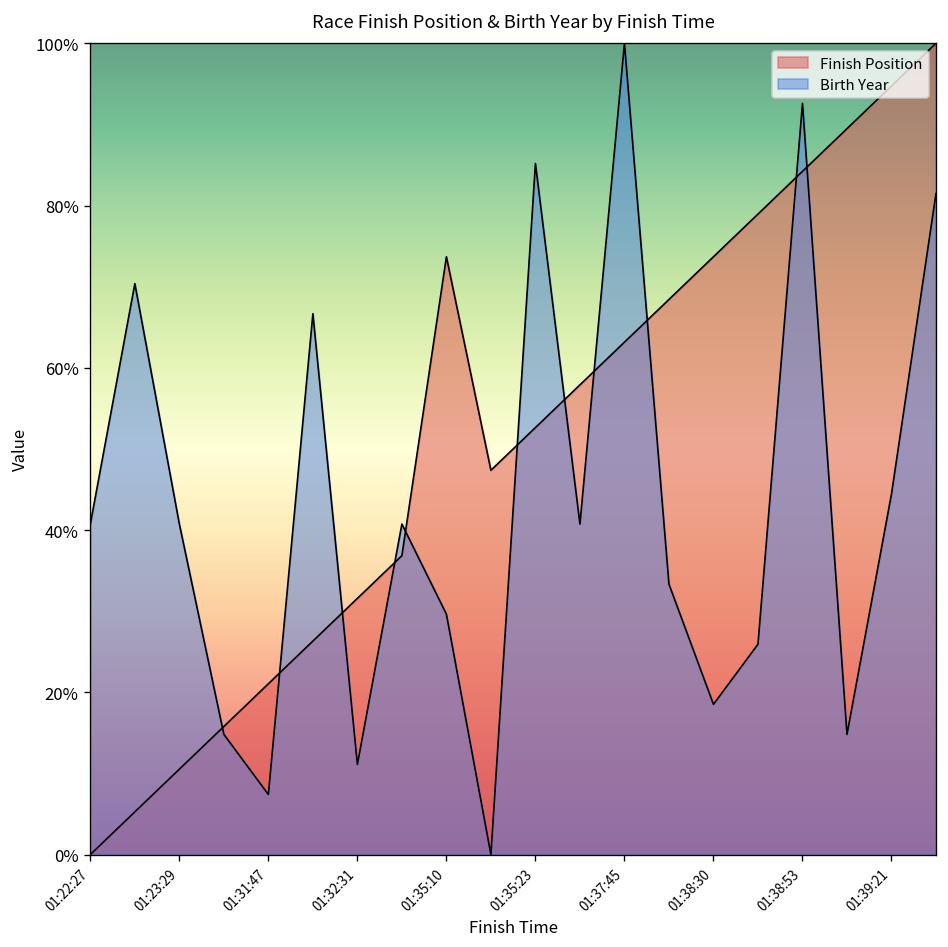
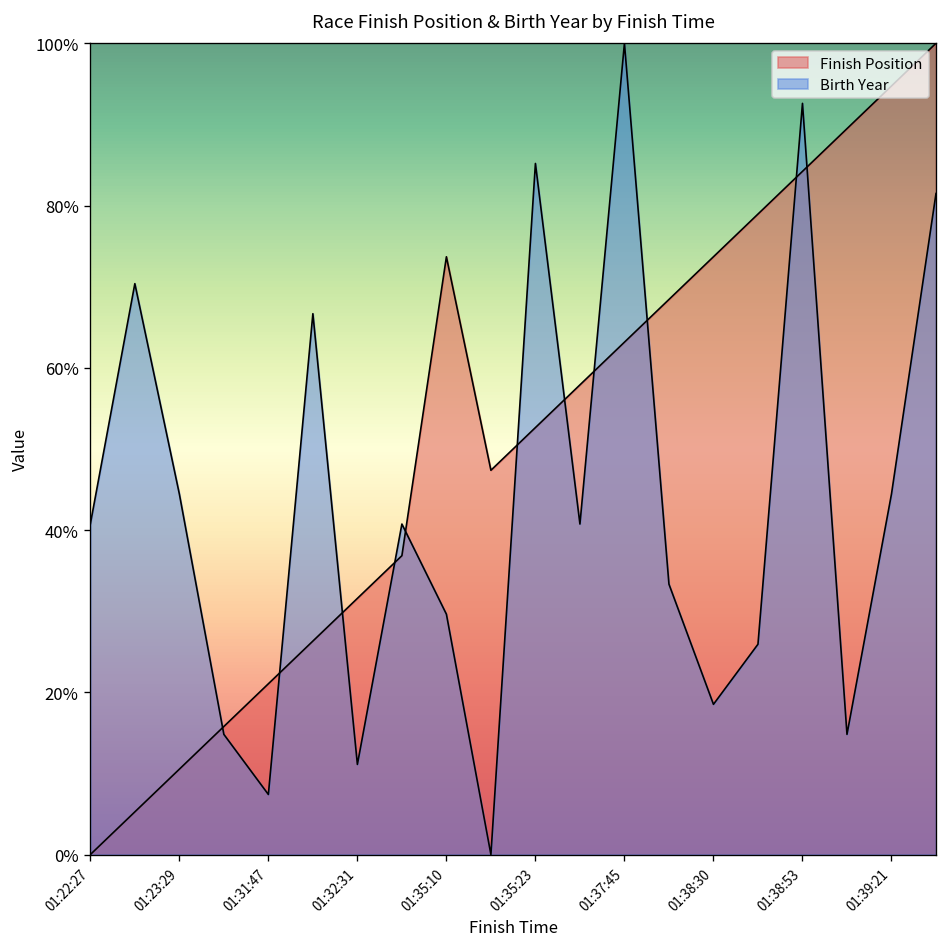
  {
    "Finish Position": {
      "01:22:27": "0%",
      "01:23:29": "11%",
      "01:31:47": "21%",
      "01:32:31": "32%",
      "01:35:10": "74%",
      "01:37:45": "63%",
      "01:38:30": "74%",
      "01:38:53": "84%"
    },
    "Birth Year": {
      "01:22:27": "41%",
-     "01:23:29": "41%",
+     "01:23:29": "44%",
      "01:31:47": "7%",
      "01:32:31": "11%",
      "01:35:10": "30%",
      "01:37:45": "100%",
      "01:38:30": "19%",
      "01:38:53": "93%",
      "01:39:21": "44%"
    }
  }
